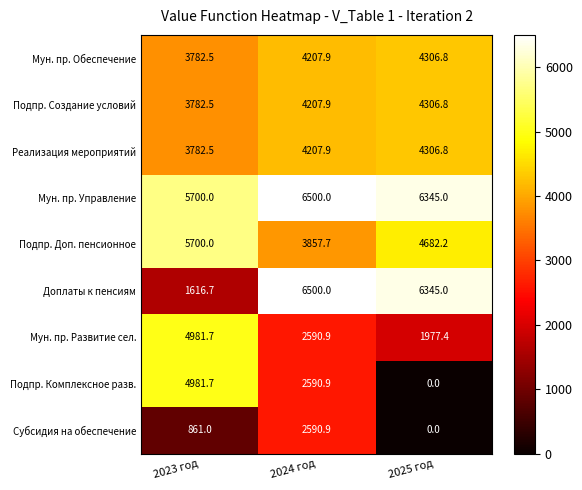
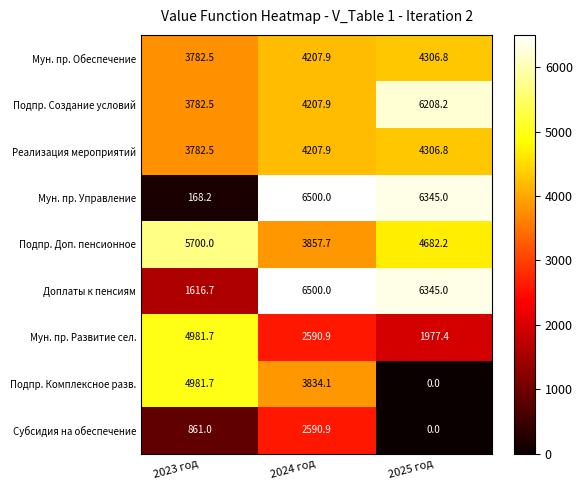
  {
    "Мун. пр. Обеспечение": {
      "2023 год": 3782.5,
      "2024 год": 4207.9,
      "2025 год": 4306.8
    },
    "Подпр. Создание условий": {
      "2023 год": 3782.5,
      "2024 год": 4207.9,
-     "2025 год": 4306.8
+     "2025 год": 6208.2
    },
    "Реализация мероприятий": {
      "2023 год": 3782.5,
      "2024 год": 4207.9,
      "2025 год": 4306.8
    },
    "Мун. пр. Управление": {
-     "2023 год": 5700.0,
+     "2023 год": 168.2,
      "2024 год": 6500.0,
      "2025 год": 6345.0
    },
    "Подпр. Доп. пенсионное": {
      "2023 год": 5700.0,
      "2024 год": 3857.7,
      "2025 год": 4682.2
    },
    "Доплаты к пенсиям": {
      "2023 год": 1616.7,
      "2024 год": 6500.0,
      "2025 год": 6345.0
    },
    "Мун. пр. Развитие сел.": {
      "2023 год": 4981.7,
      "2024 год": 2590.9,
      "2025 год": 1977.4
    },
    "Подпр. Комплексное разв.": {
      "2023 год": 4981.7,
-     "2024 год": 2590.9,
+     "2024 год": 3834.1,
      "2025 год": 0.0
    },
    "Субсидия на обеспечение": {
      "2023 год": 861.0,
      "2024 год": 2590.9,
      "2025 год": 0.0
    }
  }
